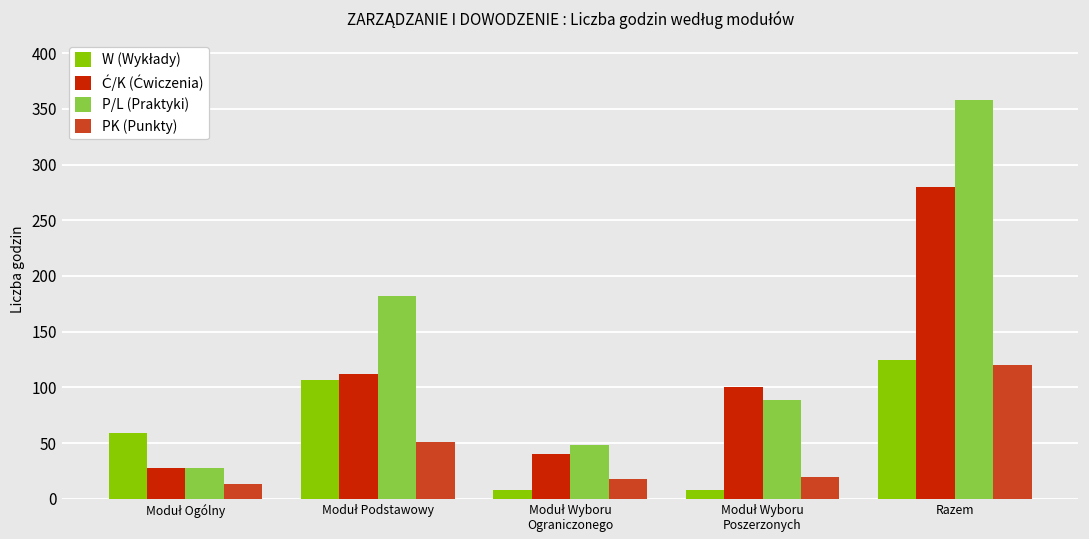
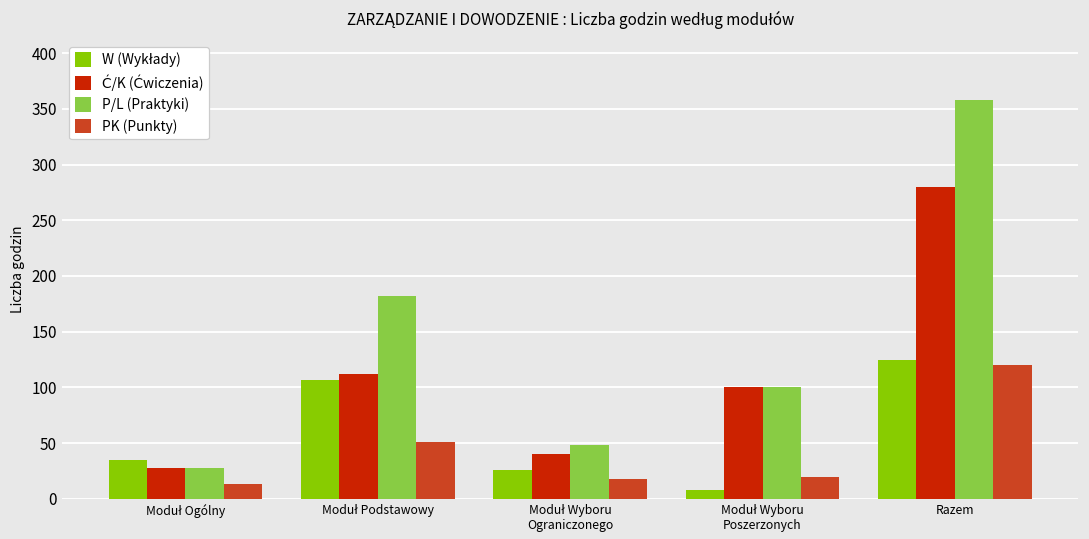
  {
    "W (Wykłady)": {
-     "Moduł Ogólny": 59,
+     "Moduł Ogólny": 35,
      "Moduł Podstawowy": 107,
-     "Moduł Wyboru Ograniczonego": 8,
+     "Moduł Wyboru Ograniczonego": 26,
      "Moduł Wyboru Poszerzonych": 8,
      "Razem": 125
    },
    "P/L (Praktyki)": {
      "Moduł Ogólny": 28,
      "Moduł Podstawowy": 182,
      "Moduł Wyboru Ograniczonego": 48,
-     "Moduł Wyboru Poszerzonych": 89,
+     "Moduł Wyboru Poszerzonych": 100,
      "Razem": 358
    }
  }
